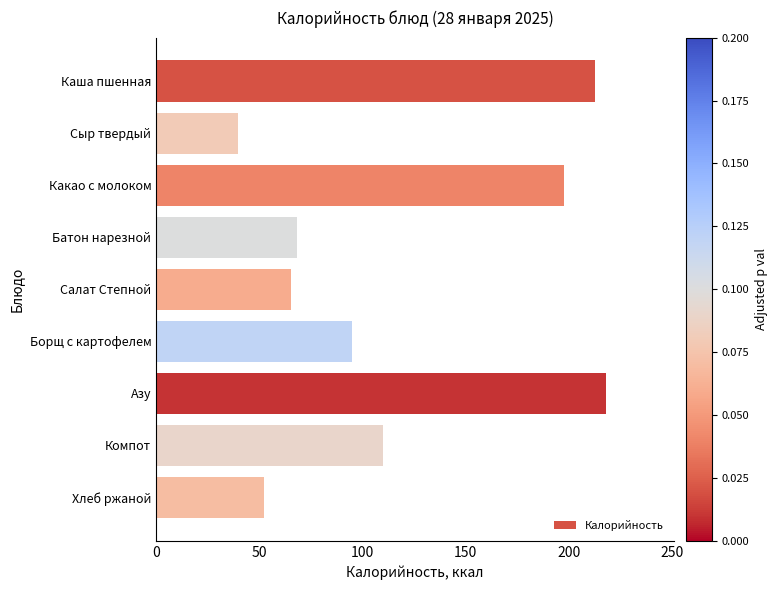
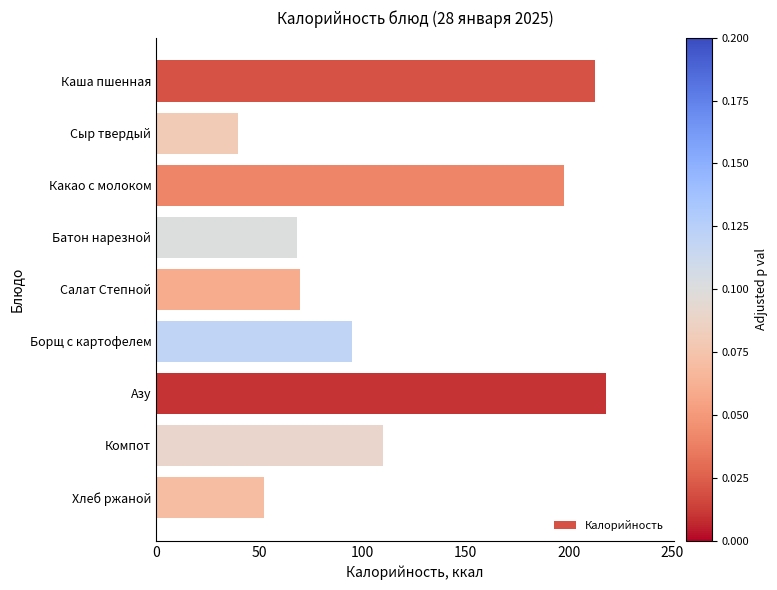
  {
    "Каша пшенная": 213,
    "Сыр твердый": 40,
    "Какао с молоком": 198,
    "Батон нарезной": 69,
-   "Салат Степной": 65,
+   "Салат Степной": 70,
    "Борщ с картофелем": 95,
    "Азу": 218,
    "Компот": 110,
    "Хлеб ржаной": 52
  }
